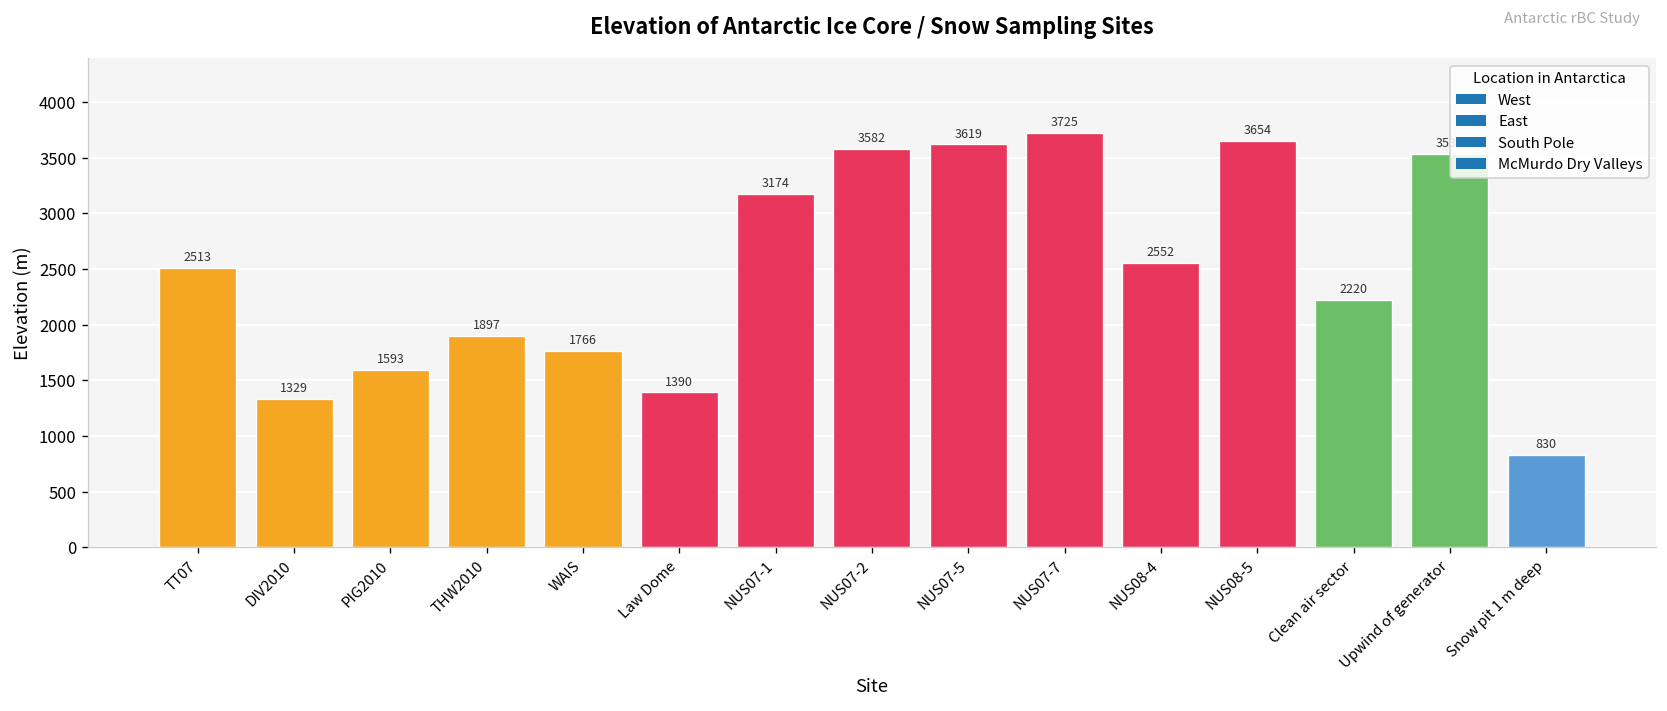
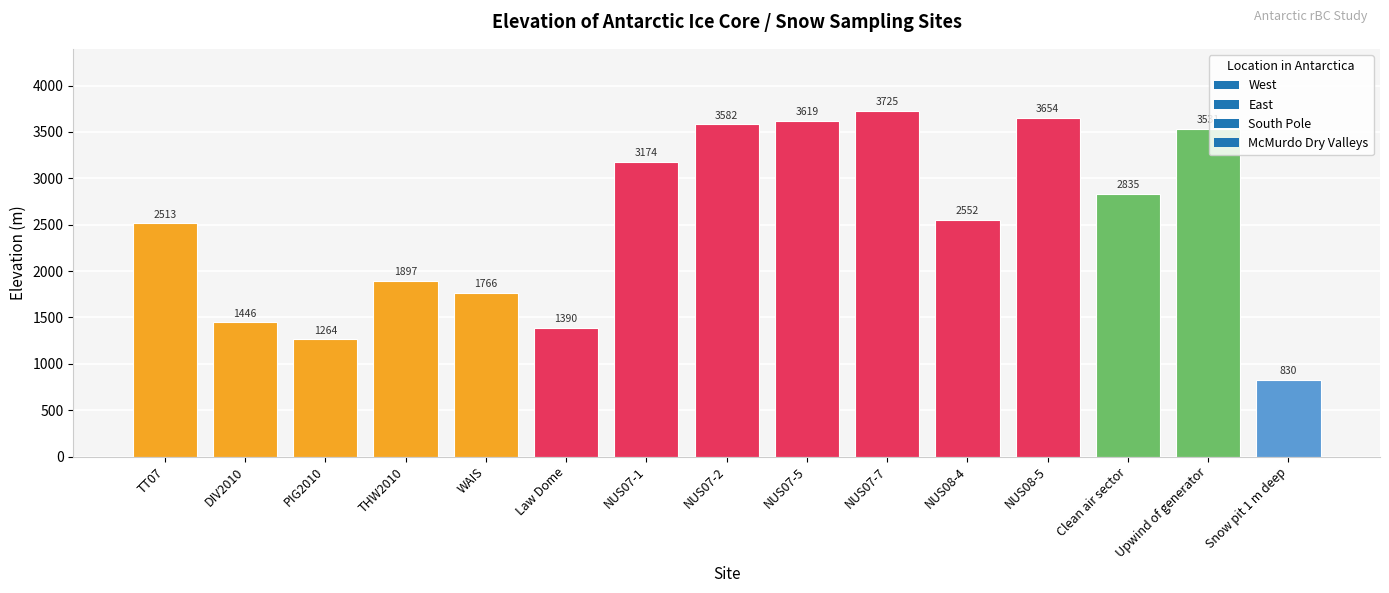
  {
    "TT07": 2513,
-   "DIV2010": 1329,
-   "PIG2010": 1593,
+   "DIV2010": 1446,
+   "PIG2010": 1264,
    "THW2010": 1897,
    "WAIS": 1766,
    "Law Dome": 1390,
    "NUS07-1": 3174,
    "NUS07-2": 3582,
    "NUS07-5": 3619,
    "NUS07-7": 3725,
    "NUS08-4": 2552,
    "NUS08-5": 3654,
-   "Clean air sector": 2220,
+   "Clean air sector": 2835,
    "Snow pit 1 m deep": 830
  }
